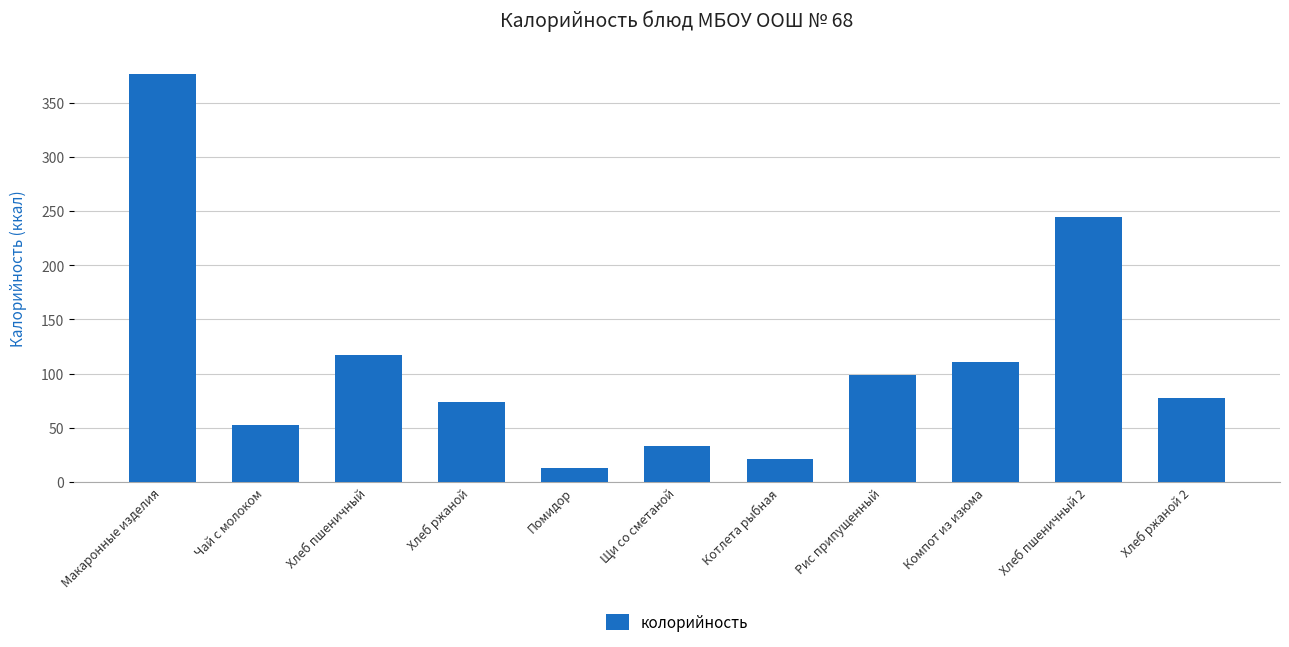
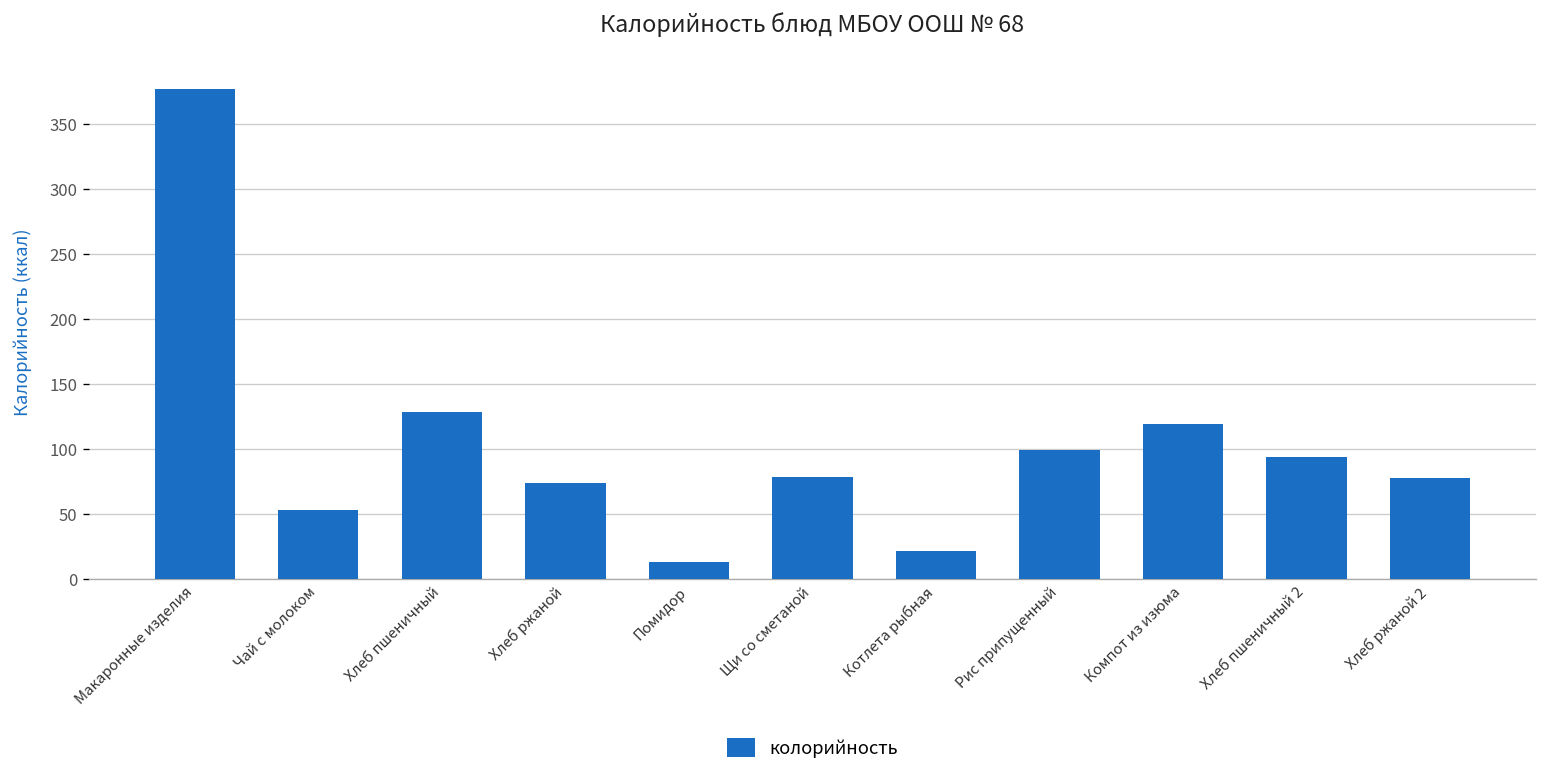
  {
    "Макаронные изделия": 376,
    "Чай с молоком": 53,
-   "Хлеб пшеничный": 117,
+   "Хлеб пшеничный": 128,
    "Хлеб ржаной": 73,
    "Помидор": 13,
-   "Щи со сметаной": 33,
+   "Щи со сметаной": 78,
    "Котлета рыбная": 21,
    "Рис припущенный": 99,
-   "Компот из изюма": 110,
-   "Хлеб пшеничный 2": 245,
+   "Компот из изюма": 119,
+   "Хлеб пшеничный 2": 94,
    "Хлеб ржаной 2": 78
  }
